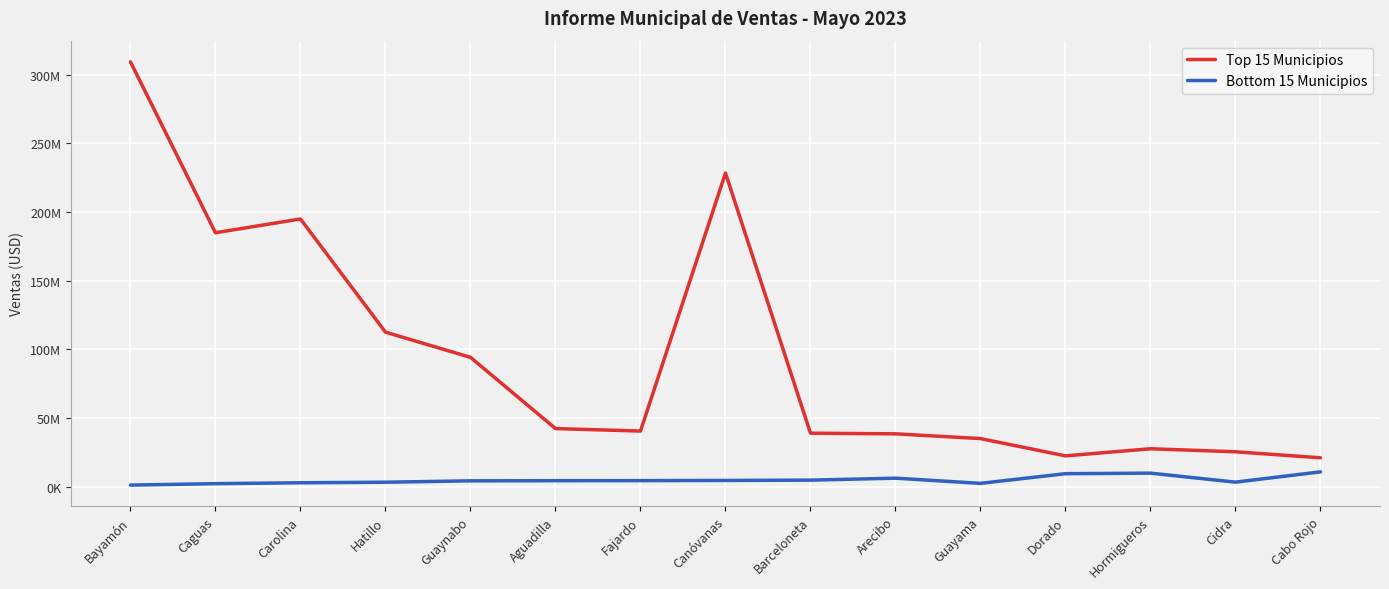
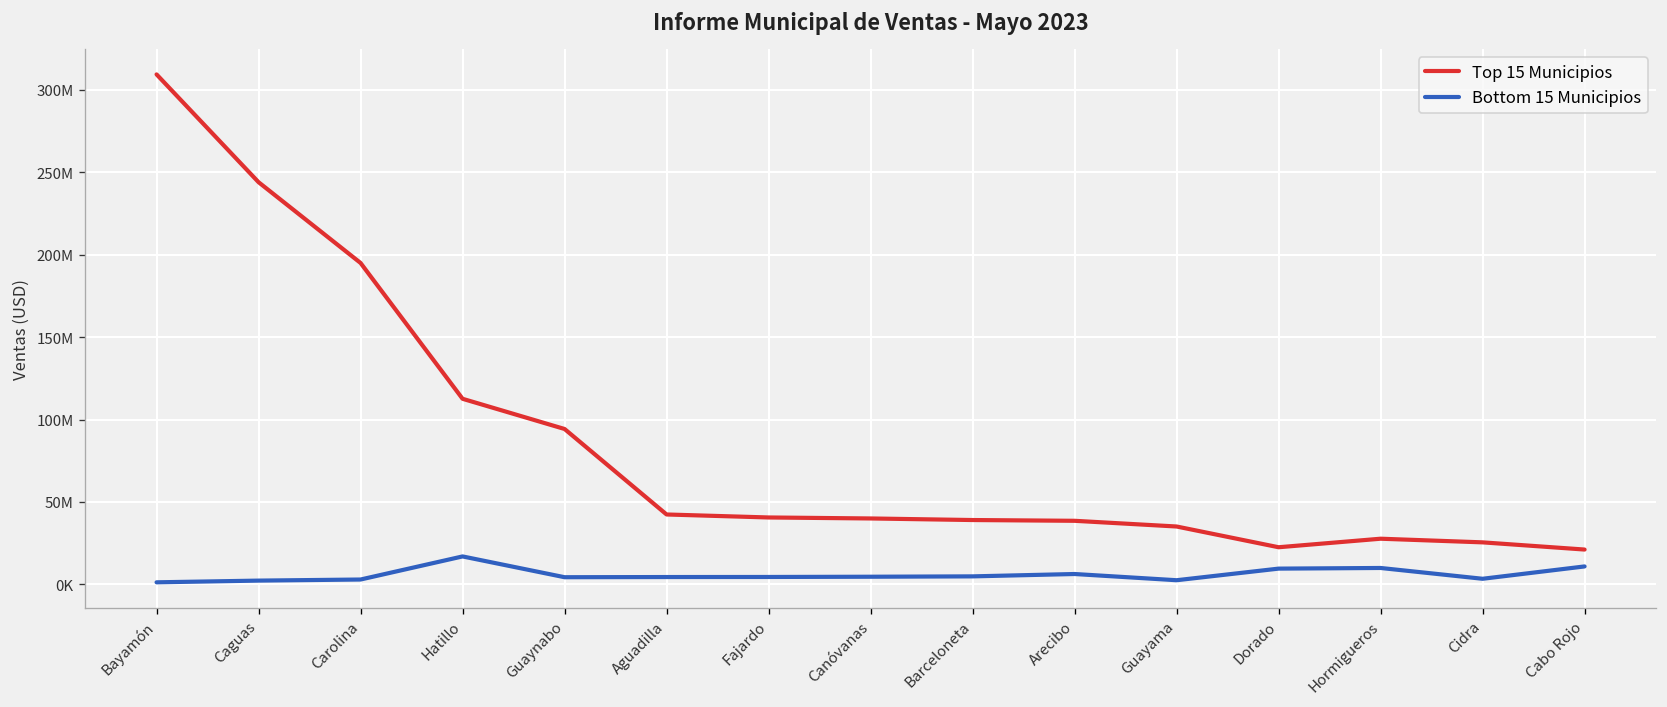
  {
    "Top 15 Municipios": {
      "Bayamón": 309000000,
-     "Caguas": 185000000,
+     "Caguas": 244000000,
      "Carolina": 195000000,
      "Hatillo": 113000000,
      "Guaynabo": 94000000,
      "Aguadilla": 42000000,
      "Fajardo": 41000000,
-     "Canóvanas": 228000000,
+     "Canóvanas": 40000000,
      "Barceloneta": 39000000,
      "Arecibo": 39000000,
      "Guayama": 35000000,
      "Dorado": 23000000,
      "Hormigueros": 28000000,
      "Cidra": 25000000,
      "Cabo Rojo": 21000000
    },
    "Bottom 15 Municipios": {
      "Bayamón": 1000000,
      "Caguas": 2000000,
      "Carolina": 3000000,
-     "Hatillo": 3000000,
+     "Hatillo": 17000000,
      "Guaynabo": 4000000,
      "Aguadilla": 4000000,
      "Fajardo": 4000000,
      "Canóvanas": 5000000,
      "Barceloneta": 5000000,
      "Arecibo": 6000000,
      "Guayama": 3000000,
      "Dorado": 10000000,
      "Hormigueros": 10000000,
      "Cidra": 3000000,
      "Cabo Rojo": 11000000
    }
  }
